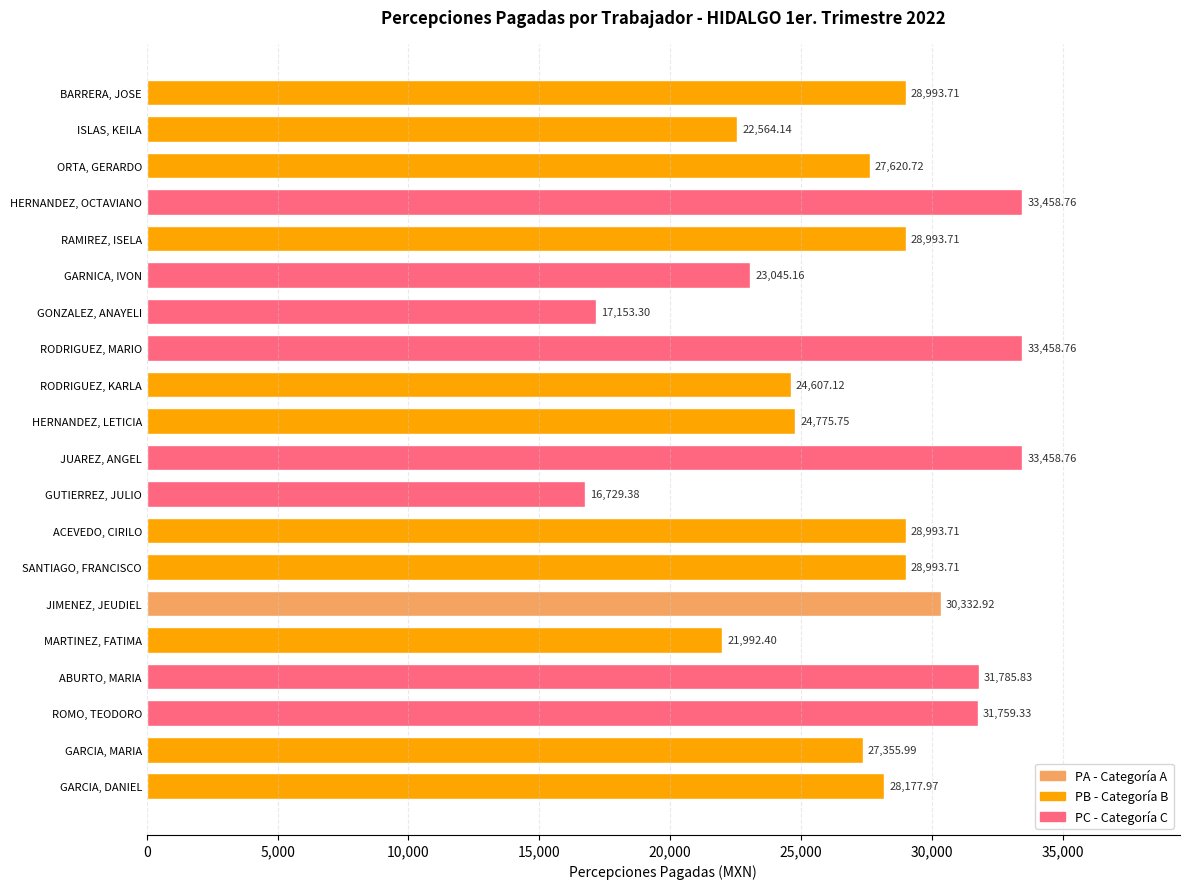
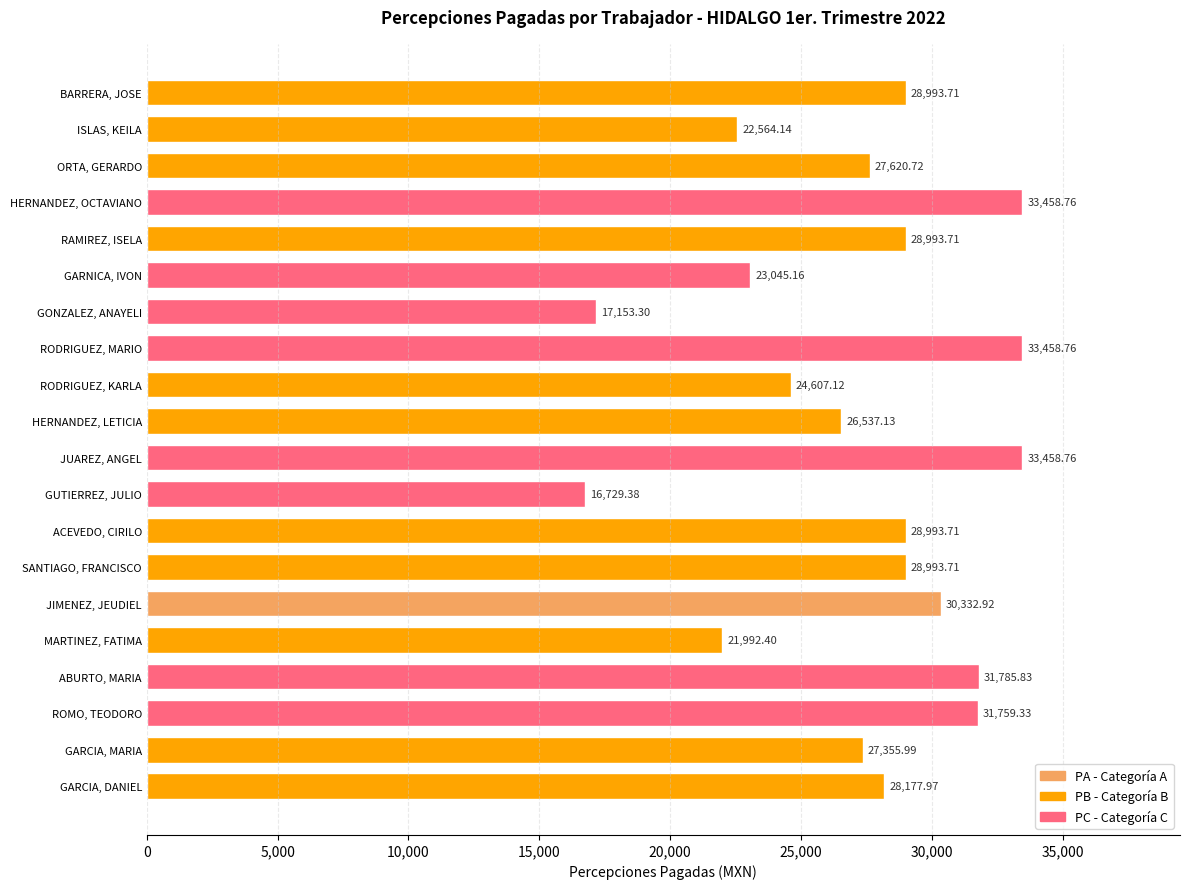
  {
    "BARRERA, JOSE": "28,993.71",
    "ISLAS, KEILA": "22,564.14",
    "ORTA, GERARDO": "27,620.72",
    "HERNANDEZ, OCTAVIANO": "33,458.76",
    "RAMIREZ, ISELA": "28,993.71",
    "GARNICA, IVON": "23,045.16",
    "GONZALEZ, ANAYELI": "17,153.30",
    "RODRIGUEZ, MARIO": "33,458.76",
    "RODRIGUEZ, KARLA": "24,607.12",
-   "HERNANDEZ, LETICIA": "24,775.75",
+   "HERNANDEZ, LETICIA": "26,537.13",
    "JUAREZ, ANGEL": "33,458.76",
    "GUTIERREZ, JULIO": "16,729.38",
    "ACEVEDO, CIRILO": "28,993.71",
    "SANTIAGO, FRANCISCO": "28,993.71",
    "JIMENEZ, JEUDIEL": "30,332.92",
    "MARTINEZ, FATIMA": "21,992.40",
    "ABURTO, MARIA": "31,785.83",
    "ROMO, TEODORO": "31,759.33",
    "GARCIA, MARIA": "27,355.99",
    "GARCIA, DANIEL": "28,177.97"
  }
